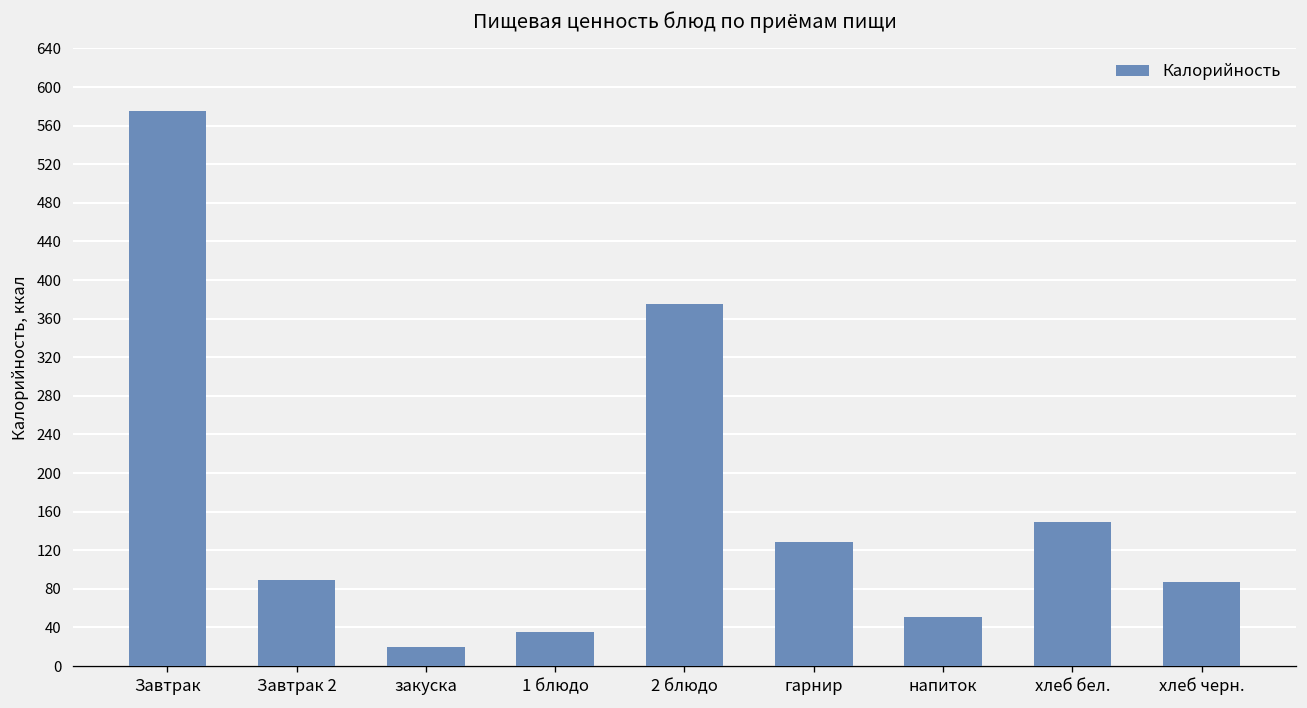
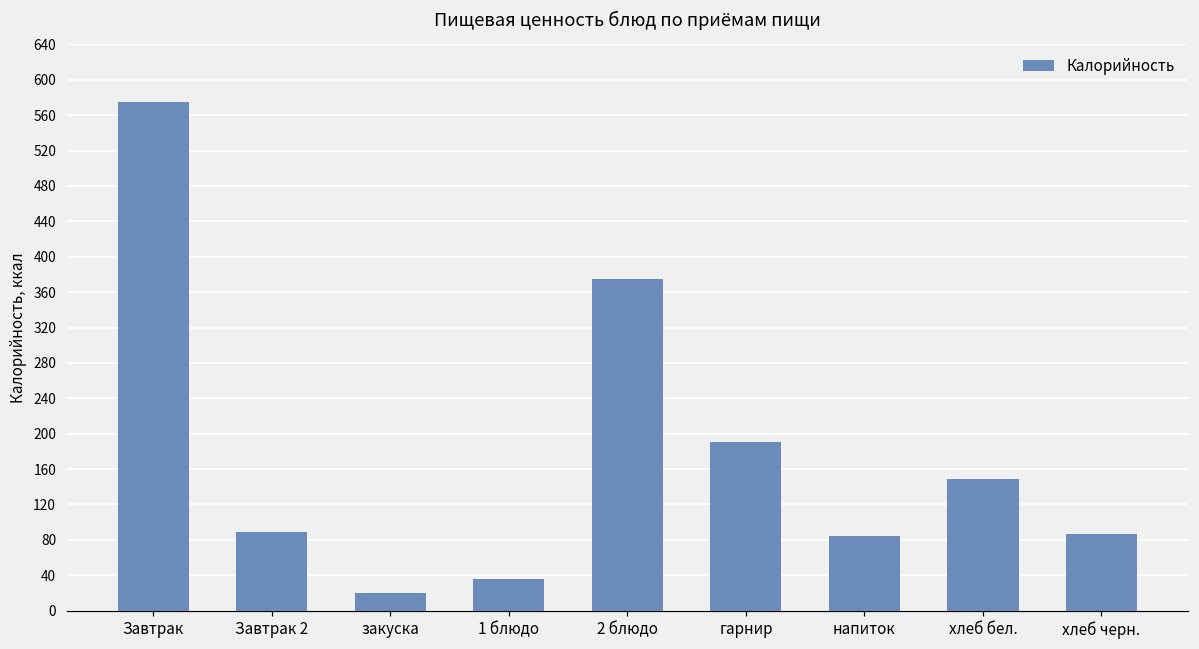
  {
    "Завтрак": 580,
    "Завтрак 2": 90,
    "закуска": 20,
    "1 блюдо": 40,
    "2 блюдо": 370,
-   "гарнир": 130,
-   "напиток": 50,
+   "гарнир": 190,
+   "напиток": 80,
    "хлеб бел.": 150,
    "хлеб черн.": 90
  }
